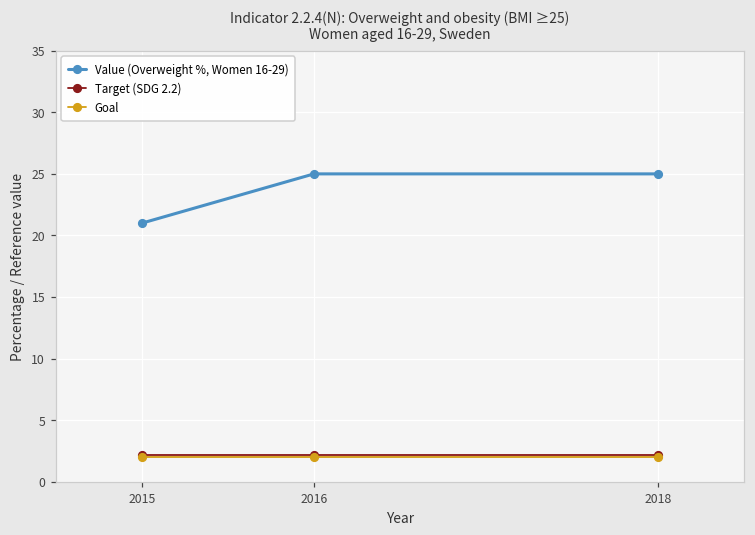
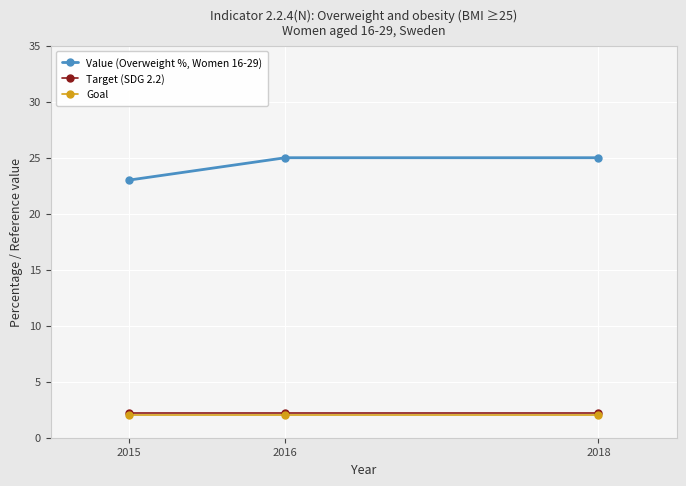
  {
    "Value (Overweight %, Women 16-29)": {
-     "2015": 21,
+     "2015": 23,
      "2016": 25,
      "2018": 25
    }
  }
